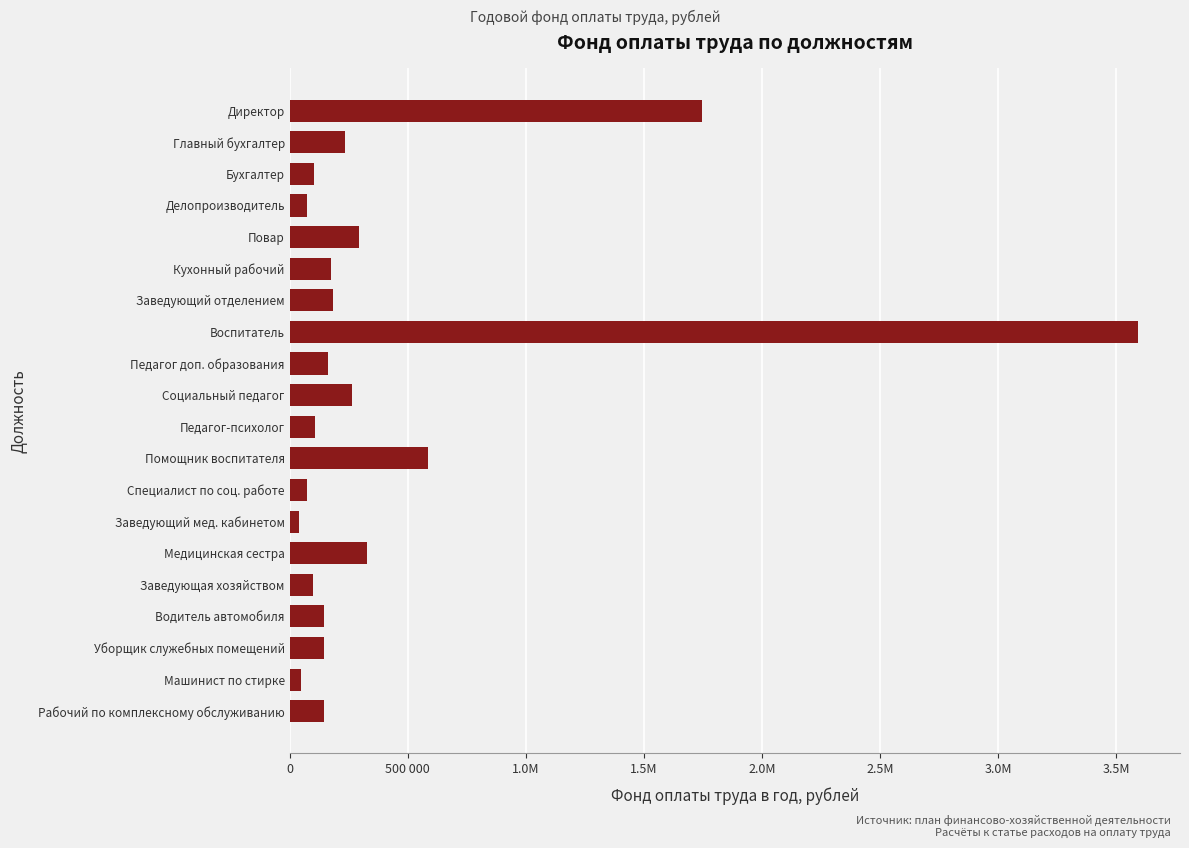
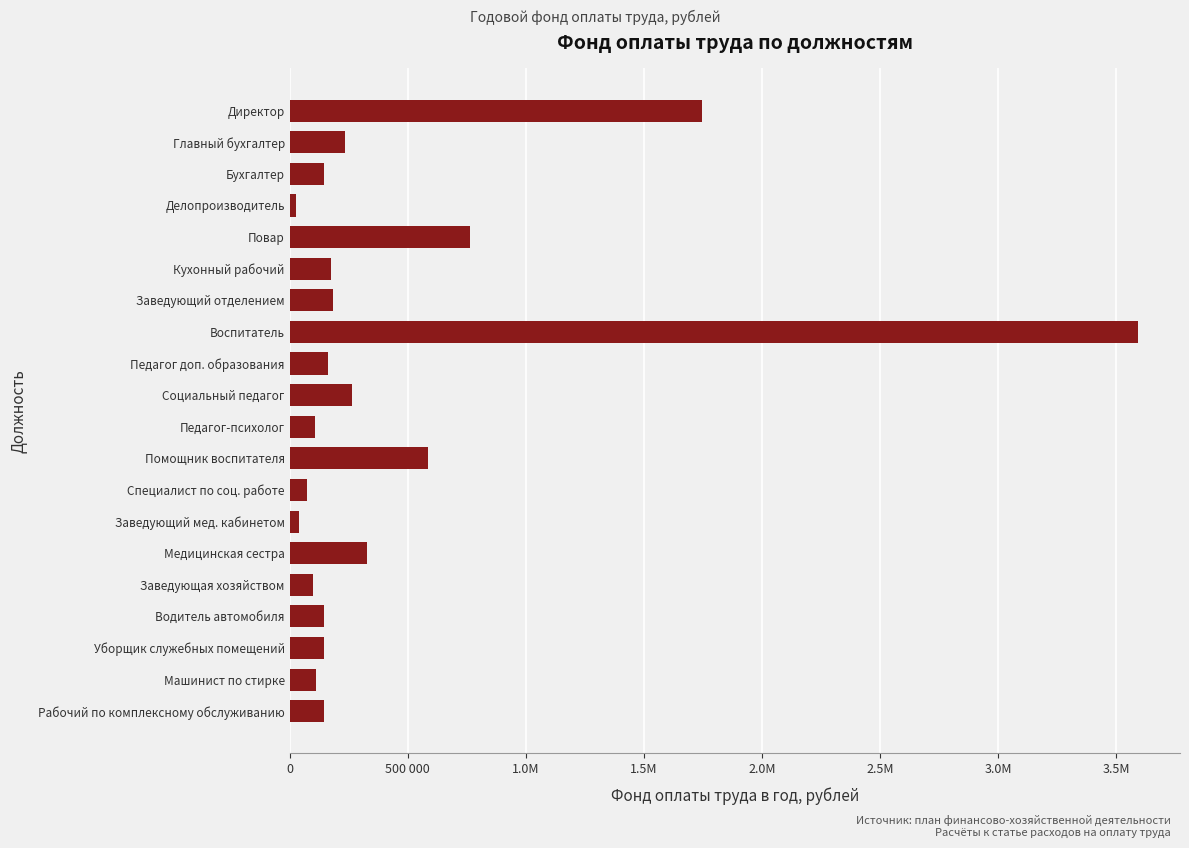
  {
    "Директор": 1750000,
    "Главный бухгалтер": 230000,
-   "Бухгалтер": 100000,
-   "Делопроизводитель": 70000,
-   "Повар": 290000,
+   "Бухгалтер": 150000,
+   "Делопроизводитель": 30000,
+   "Повар": 760000,
    "Кухонный рабочий": 180000,
    "Заведующий отделением": 180000,
    "Воспитатель": 3590000,
    "Педагог доп. образования": 160000,
    "Социальный педагог": 260000,
    "Педагог-психолог": 110000,
    "Помощник воспитателя": 590000,
    "Специалист по соц. работе": 70000,
    "Заведующий мед. кабинетом": 40000,
    "Медицинская сестра": 330000,
    "Заведующая хозяйством": 100000,
    "Водитель автомобиля": 150000,
    "Уборщик служебных помещений": 150000,
-   "Машинист по стирке": 50000,
+   "Машинист по стирке": 110000,
    "Рабочий по комплексному обслуживанию": 150000
  }
